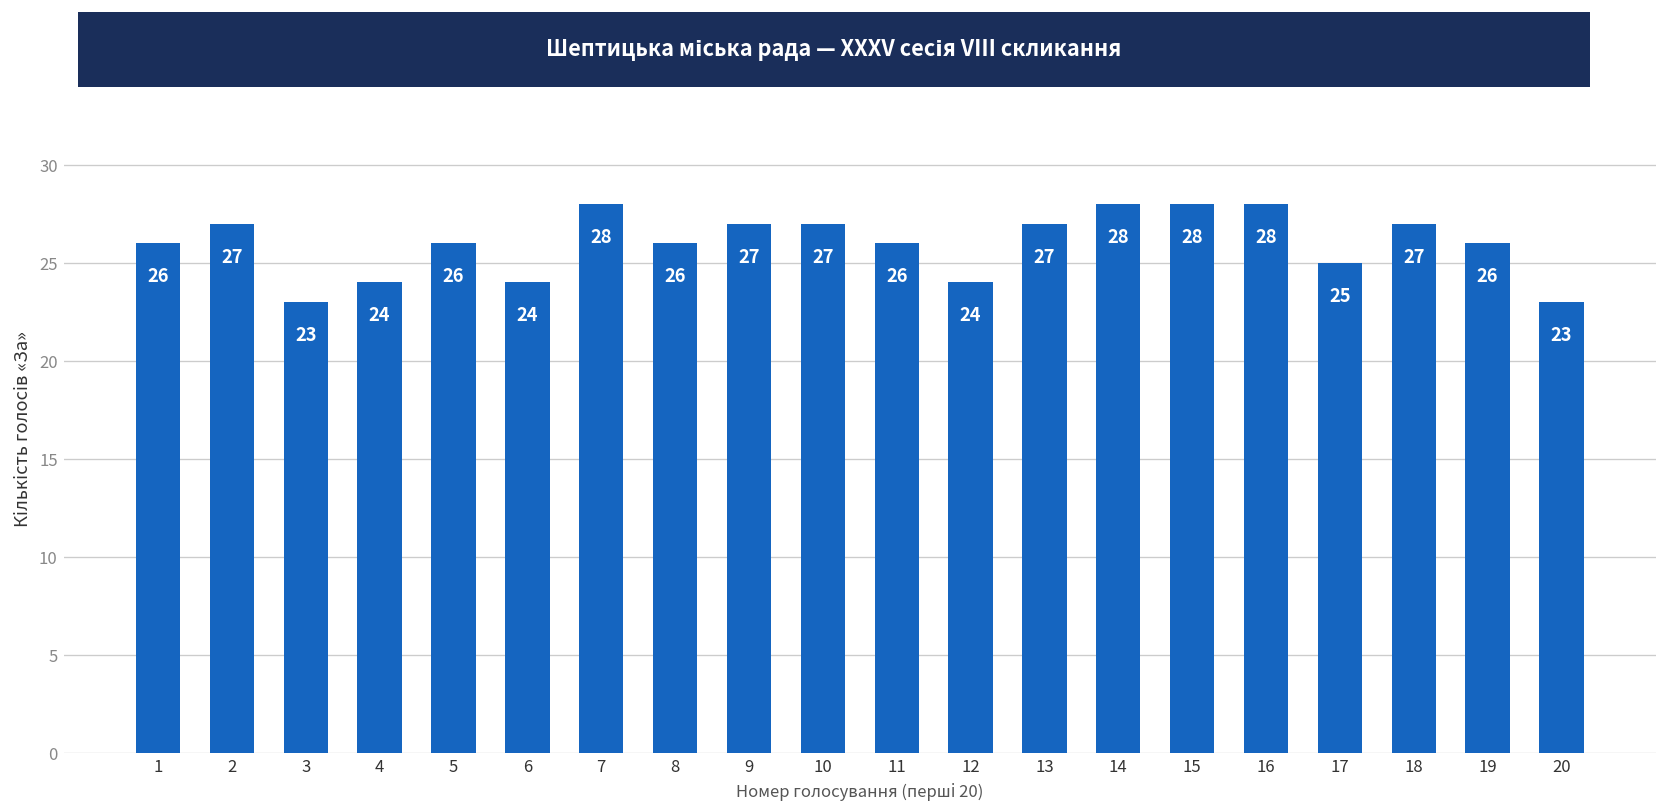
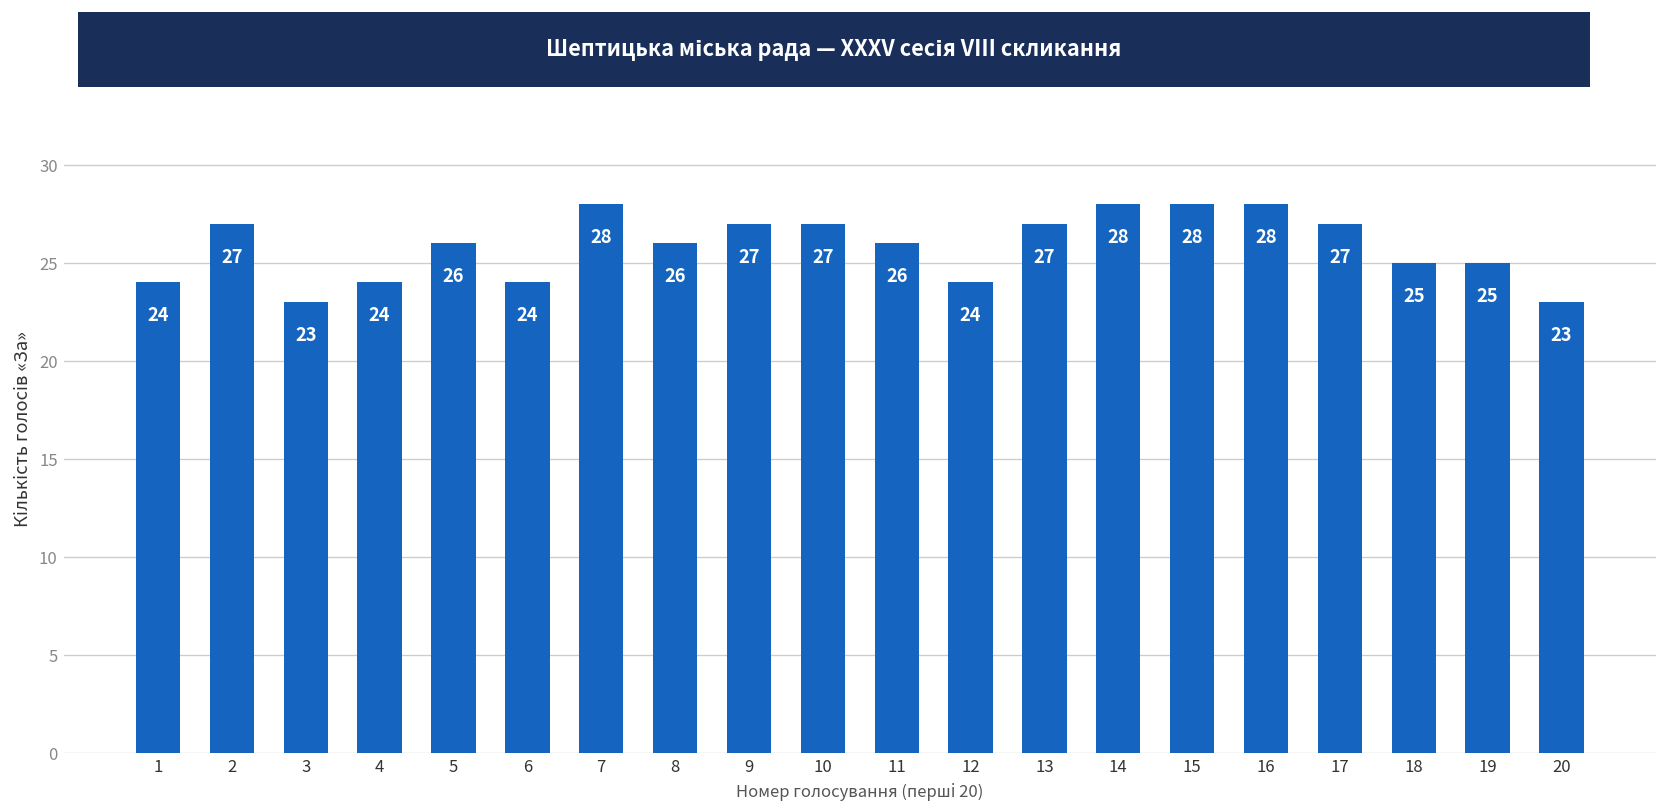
  {
-   "1": 26,
+   "1": 24,
    "2": 27,
    "3": 23,
    "4": 24,
    "5": 26,
    "6": 24,
    "7": 28,
    "8": 26,
    "9": 27,
    "10": 27,
    "11": 26,
    "12": 24,
    "13": 27,
    "14": 28,
    "15": 28,
    "16": 28,
-   "17": 25,
-   "18": 27,
-   "19": 26,
+   "17": 27,
+   "18": 25,
+   "19": 25,
    "20": 23
  }
